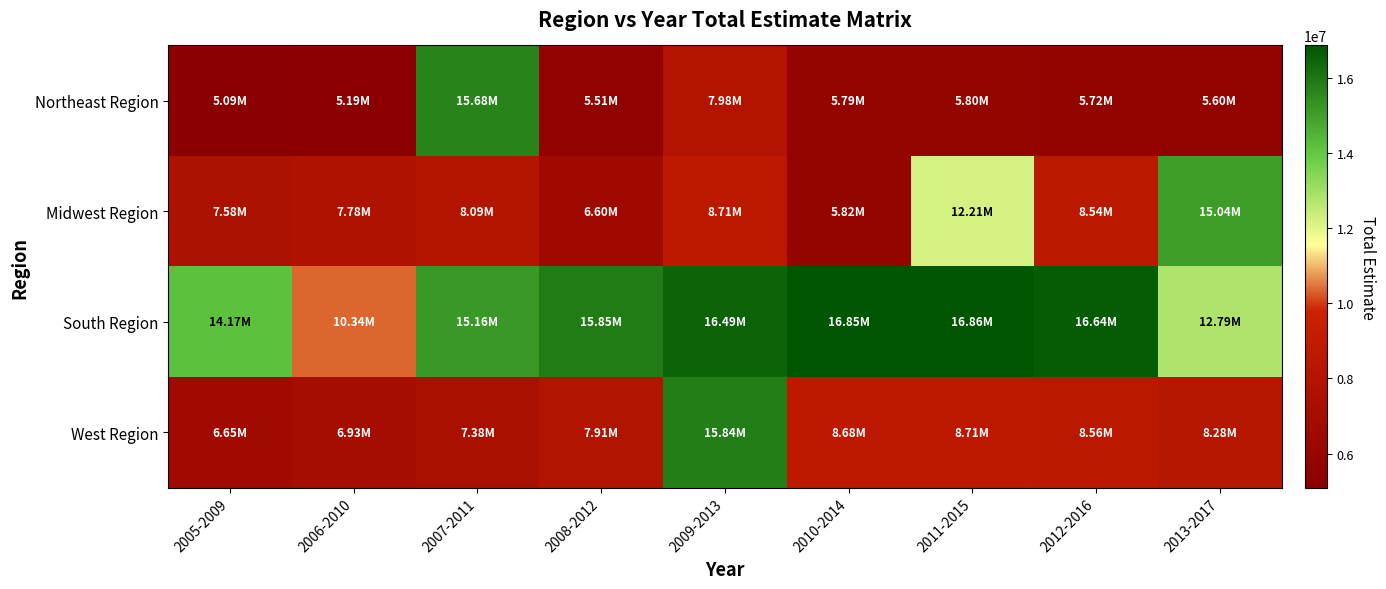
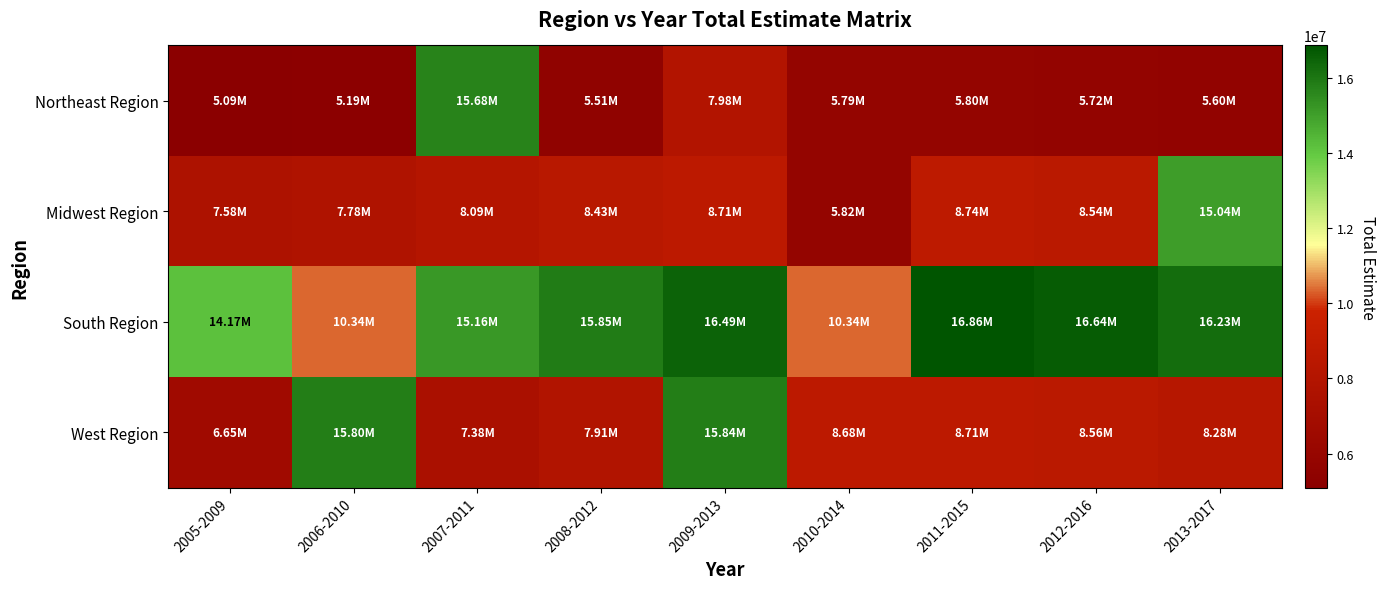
  {
    "Northeast Region": {
      "2005-2009": "5.09M",
      "2006-2010": "5.19M",
      "2007-2011": "15.68M",
      "2008-2012": "5.51M",
      "2009-2013": "7.98M",
      "2010-2014": "5.79M",
      "2011-2015": "5.80M",
      "2012-2016": "5.72M",
      "2013-2017": "5.60M"
    },
    "Midwest Region": {
      "2005-2009": "7.58M",
      "2006-2010": "7.78M",
      "2007-2011": "8.09M",
-     "2008-2012": "6.60M",
+     "2008-2012": "8.43M",
      "2009-2013": "8.71M",
      "2010-2014": "5.82M",
-     "2011-2015": "12.21M",
+     "2011-2015": "8.74M",
      "2012-2016": "8.54M",
      "2013-2017": "15.04M"
    },
    "South Region": {
      "2005-2009": "14.17M",
      "2006-2010": "10.34M",
      "2007-2011": "15.16M",
      "2008-2012": "15.85M",
      "2009-2013": "16.49M",
-     "2010-2014": "16.85M",
+     "2010-2014": "10.34M",
      "2011-2015": "16.86M",
      "2012-2016": "16.64M",
-     "2013-2017": "12.79M"
+     "2013-2017": "16.23M"
    },
    "West Region": {
      "2005-2009": "6.65M",
-     "2006-2010": "6.93M",
+     "2006-2010": "15.80M",
      "2007-2011": "7.38M",
      "2008-2012": "7.91M",
      "2009-2013": "15.84M",
      "2010-2014": "8.68M",
      "2011-2015": "8.71M",
      "2012-2016": "8.56M",
      "2013-2017": "8.28M"
    }
  }
